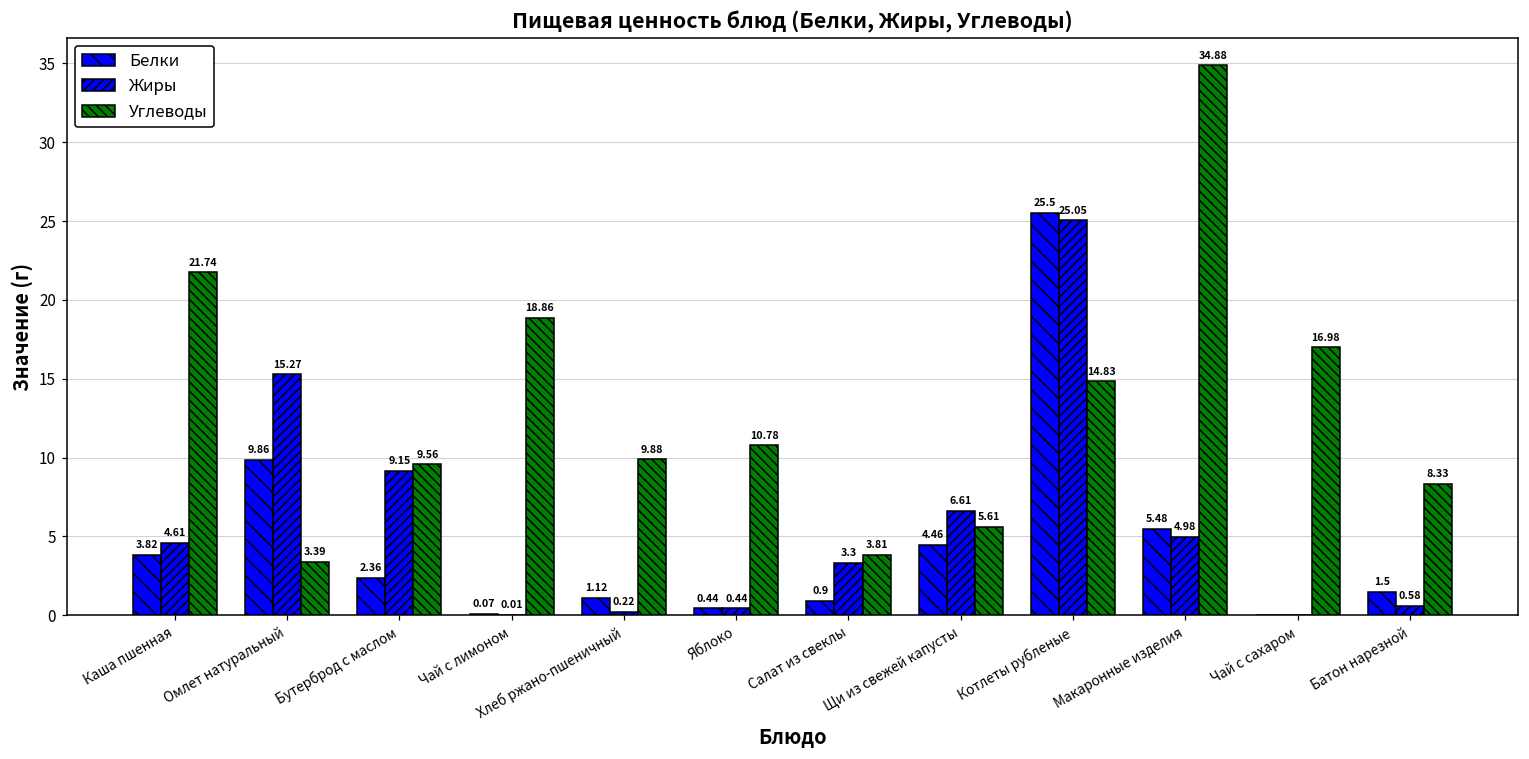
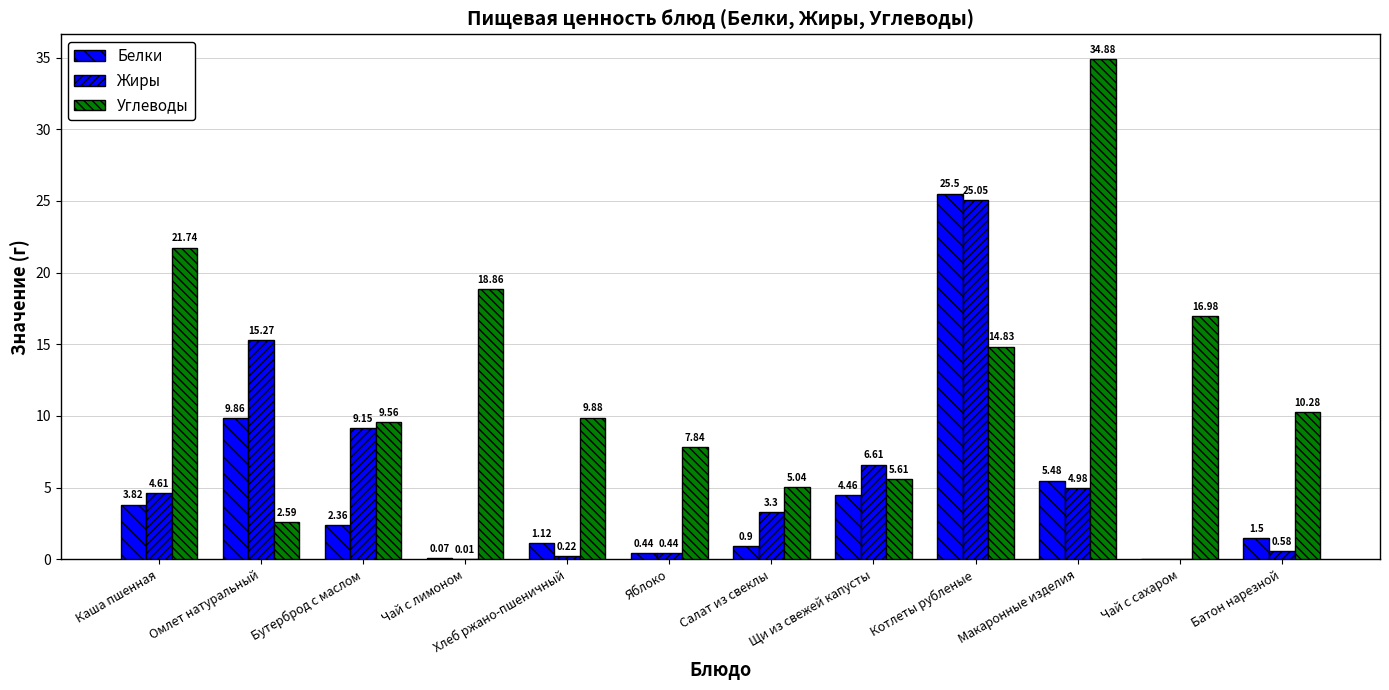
  {
    "Углеводы": {
      "Каша пшенная": 21.74,
-     "Омлет натуральный": 3.39,
+     "Омлет натуральный": 2.59,
      "Бутерброд с маслом": 9.56,
      "Чай с лимоном": 18.86,
      "Хлеб ржано-пшеничный": 9.88,
-     "Яблоко": 10.78,
-     "Салат из свеклы": 3.81,
+     "Яблоко": 7.84,
+     "Салат из свеклы": 5.04,
      "Щи из свежей капусты": 5.61,
      "Котлеты рубленые": 14.83,
      "Макаронные изделия": 34.88,
      "Чай с сахаром": 16.98,
-     "Батон нарезной": 8.33
+     "Батон нарезной": 10.28
    }
  }
